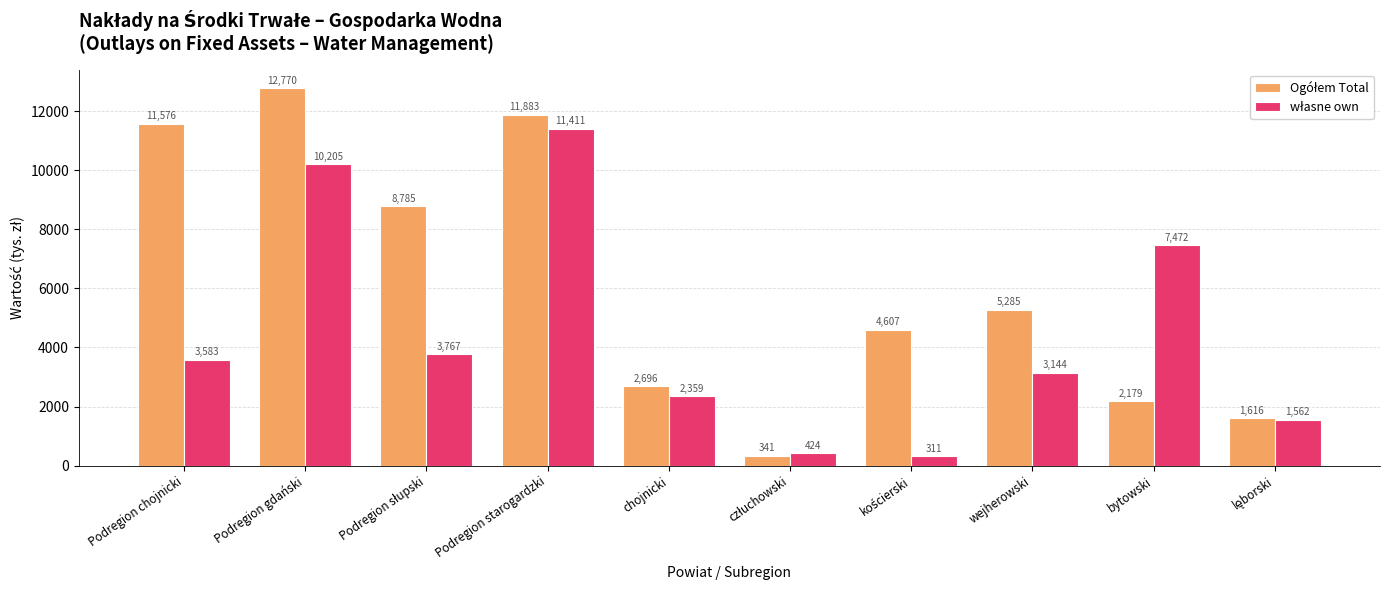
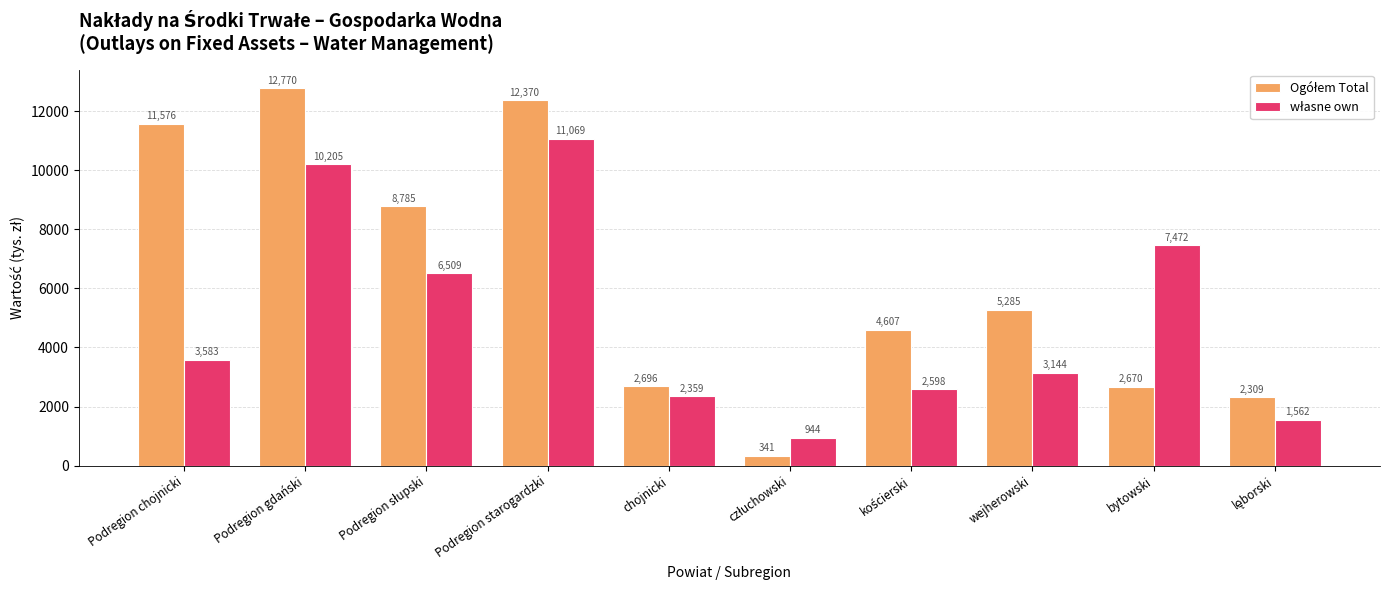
  {
    "Ogółem Total": {
      "Podregion chojnicki": "11,576",
      "Podregion gdański": "12,770",
      "Podregion słupski": "8,785",
-     "Podregion starogardzki": "11,883",
+     "Podregion starogardzki": "12,370",
      "chojnicki": "2,696",
      "człuchowski": "341",
      "kościerski": "4,607",
      "wejherowski": "5,285",
-     "bytowski": "2,179",
-     "lęborski": "1,616"
+     "bytowski": "2,670",
+     "lęborski": "2,309"
    },
    "własne own": {
      "Podregion chojnicki": "3,583",
      "Podregion gdański": "10,205",
-     "Podregion słupski": "3,767",
-     "Podregion starogardzki": "11,411",
+     "Podregion słupski": "6,509",
+     "Podregion starogardzki": "11,069",
      "chojnicki": "2,359",
-     "człuchowski": "424",
-     "kościerski": "311",
+     "człuchowski": "944",
+     "kościerski": "2,598",
      "wejherowski": "3,144",
      "bytowski": "7,472",
      "lęborski": "1,562"
    }
  }
